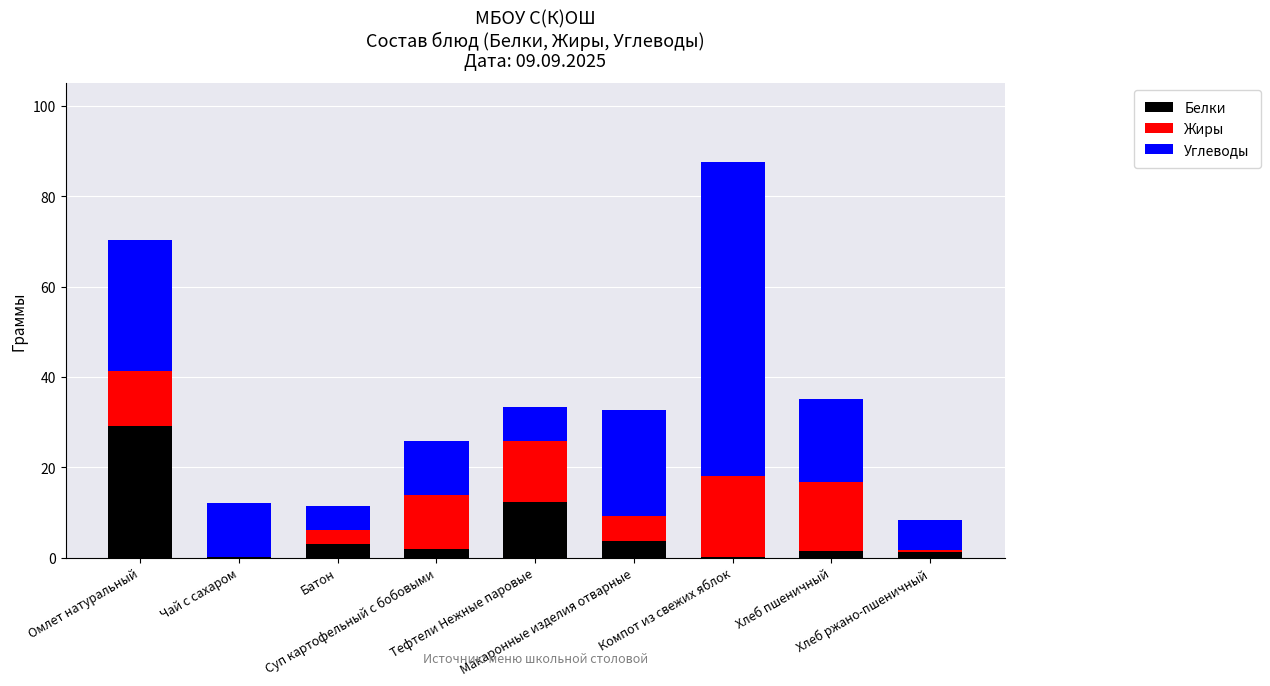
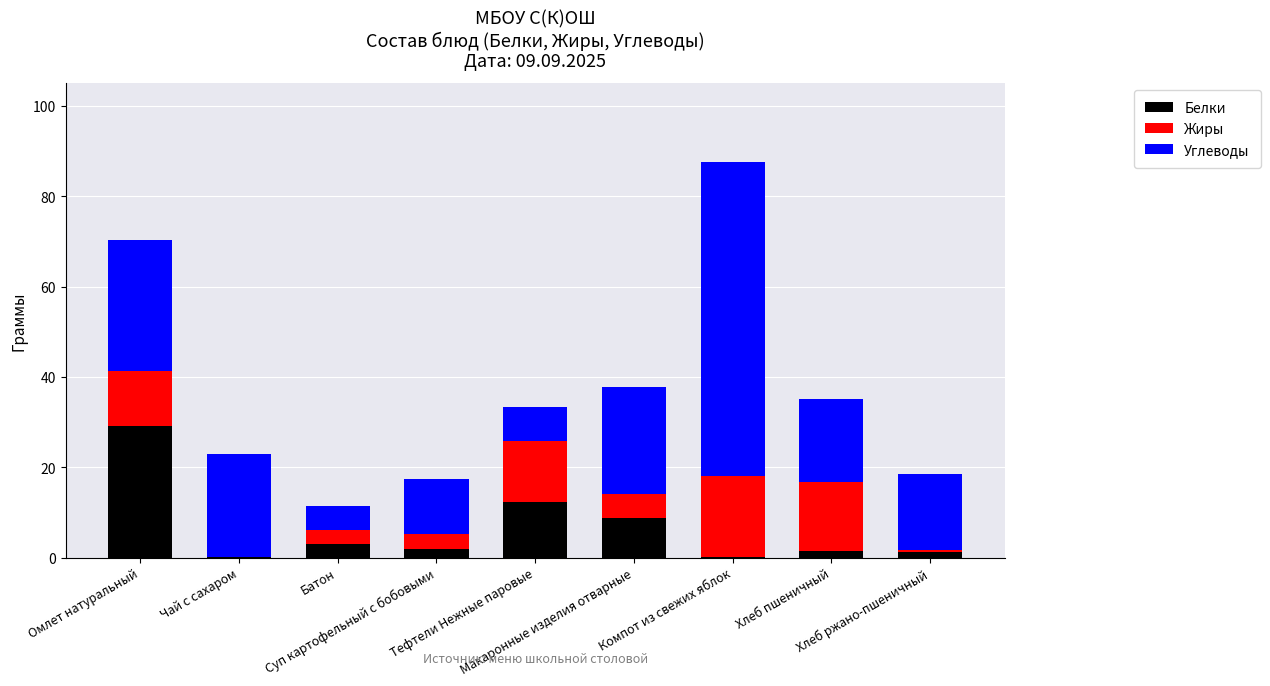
  {
    "Белки": {
      "Омлет натуральный": 29,
      "Батон": 3,
      "Суп картофельный с бобовыми": 2,
      "Тефтели Нежные паровые": 12,
-     "Макаронные изделия отварные": 4,
+     "Макаронные изделия отварные": 9,
      "Хлеб пшеничный": 2,
      "Хлеб ржано-пшеничный": 1
    },
    "Жиры": {
      "Омлет натуральный": 12,
      "Чай с сахаром": 0,
      "Батон": 3,
-     "Суп картофельный с бобовыми": 12,
+     "Суп картофельный с бобовыми": 3,
      "Тефтели Нежные паровые": 13,
      "Макаронные изделия отварные": 5,
      "Компот из свежих яблок": 18,
      "Хлеб пшеничный": 15
    },
    "Углеводы": {
      "Омлет натуральный": 29,
-     "Чай с сахаром": 12,
+     "Чай с сахаром": 23,
      "Батон": 5,
      "Суп картофельный с бобовыми": 12,
      "Тефтели Нежные паровые": 8,
      "Макаронные изделия отварные": 24,
      "Компот из свежих яблок": 70,
      "Хлеб пшеничный": 18,
-     "Хлеб ржано-пшеничный": 7
+     "Хлеб ржано-пшеничный": 17
    }
  }
